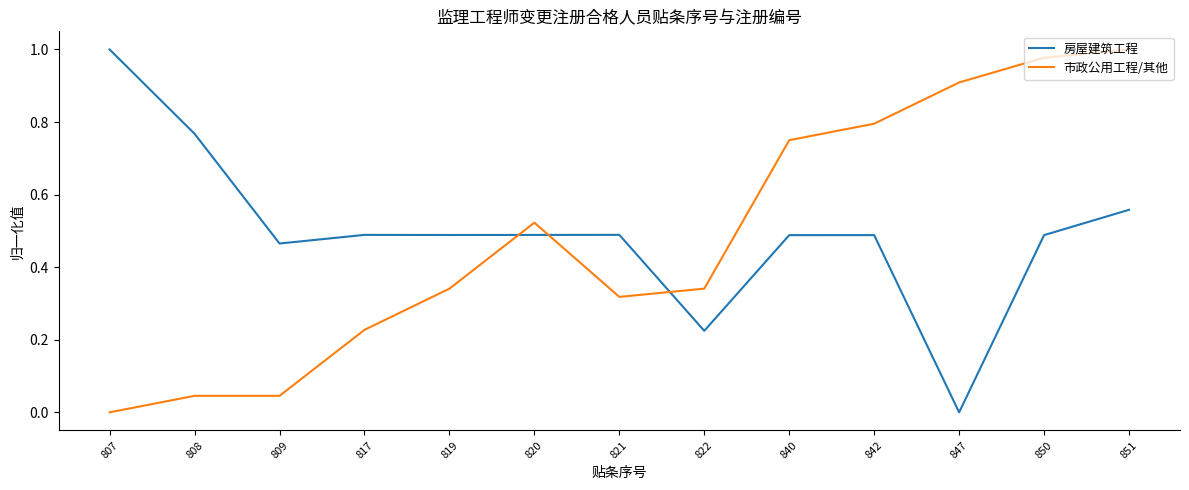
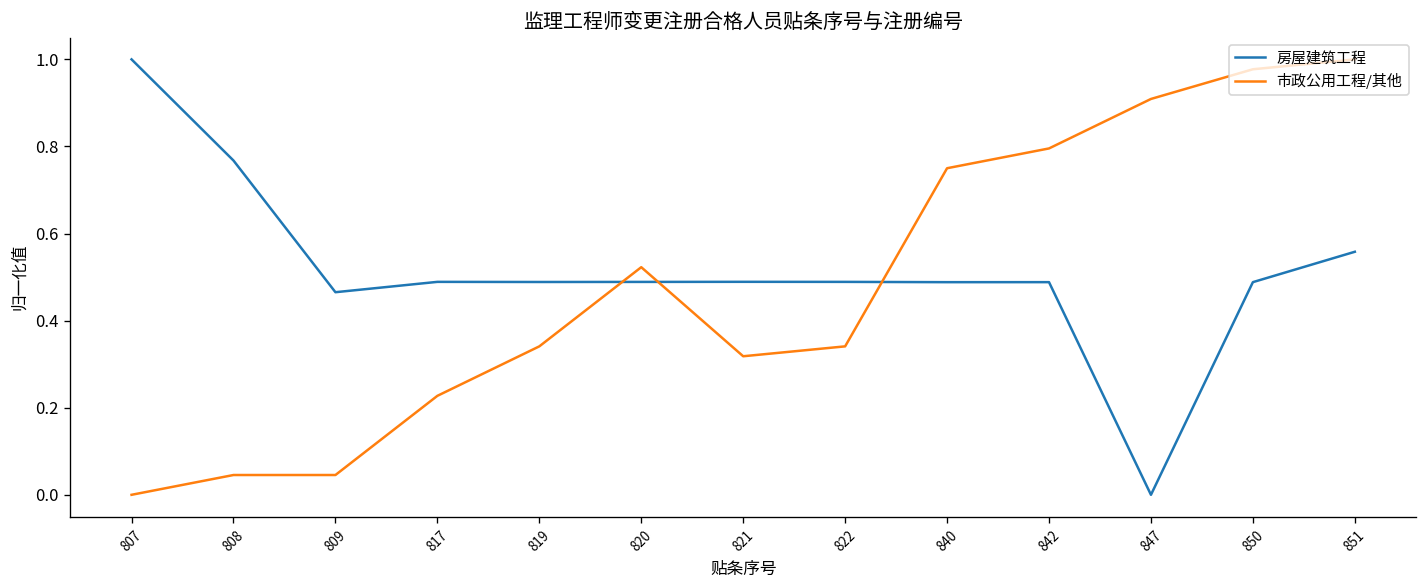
  {
    "房屋建筑工程": {
      "807": 1.00,
      "808": 0.77,
      "809": 0.47,
      "817": 0.49,
      "819": 0.49,
      "820": 0.49,
      "821": 0.49,
-     "822": 0.22,
+     "822": 0.49,
      "840": 0.49,
      "842": 0.49,
      "847": 0.00,
      "850": 0.49,
      "851": 0.56
    },
    "市政公用工程/其他": {
      "807": 0.00,
      "808": 0.05,
      "809": 0.05,
      "817": 0.23,
      "819": 0.34,
      "820": 0.52,
      "821": 0.32,
      "822": 0.34,
      "840": 0.75,
      "842": 0.80,
      "847": 0.91
    }
  }
